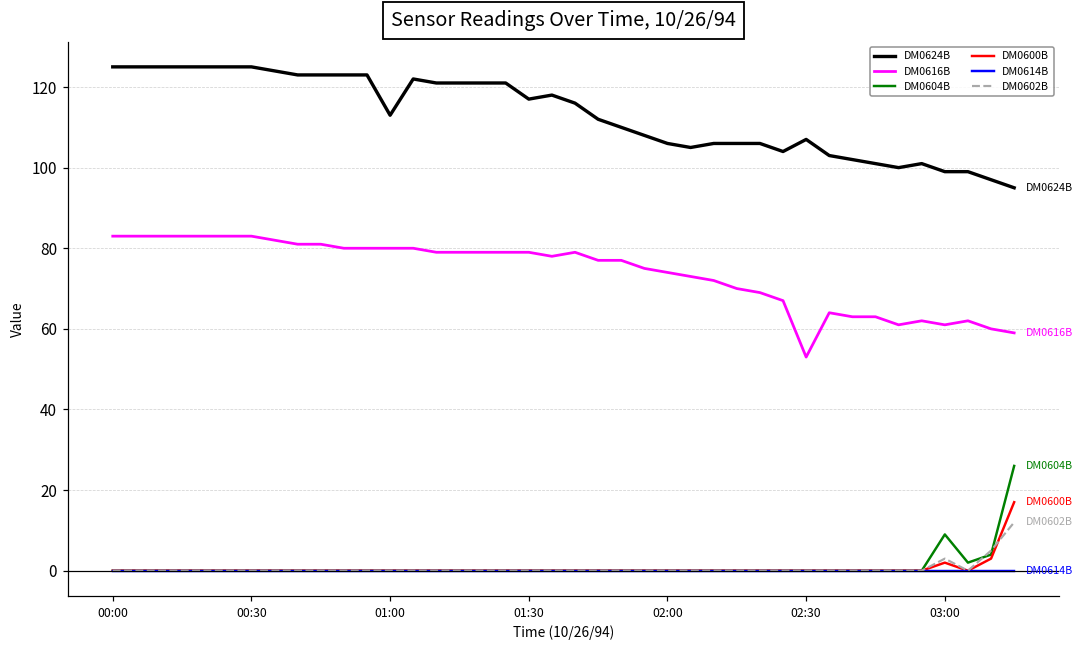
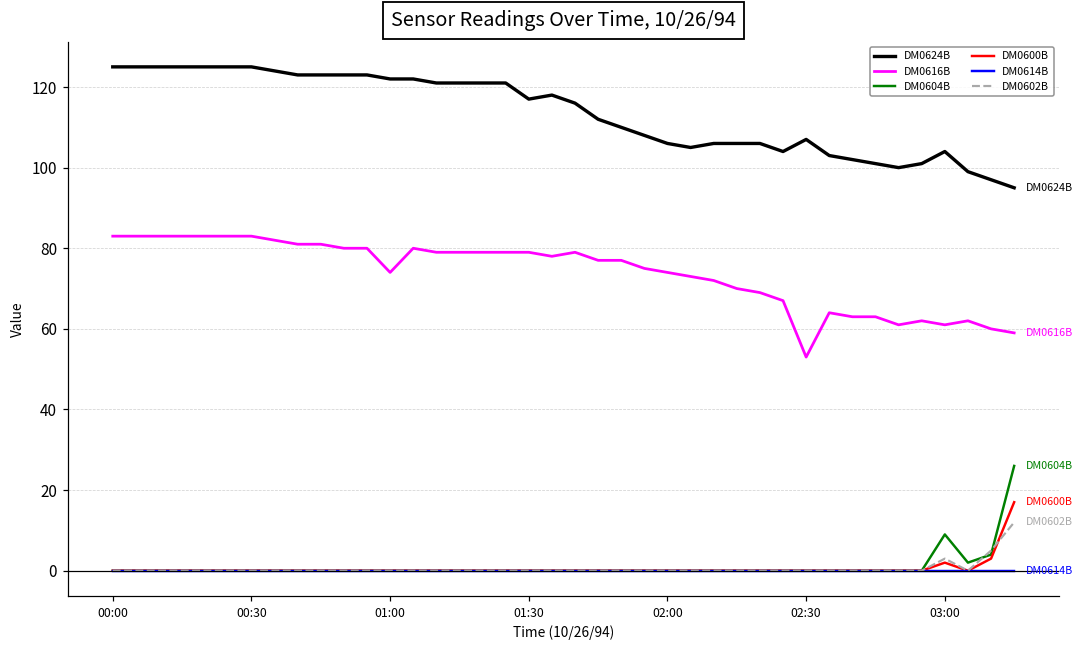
  {
    "DM0624B": {
      "00:00": 125,
      "00:30": 125,
-     "01:00": 113,
+     "01:00": 122,
      "01:30": 117,
      "02:00": 106,
      "02:30": 107,
-     "03:00": 99
+     "03:00": 104
    },
    "DM0616B": {
      "00:00": 83,
      "00:30": 83,
-     "01:00": 80,
+     "01:00": 74,
      "01:30": 79,
      "02:00": 74,
      "02:30": 53,
      "03:00": 61
    },
    "DM0604B": {
      "03:00": 9
    },
    "DM0600B": {
      "03:00": 2
    },
    "DM0614B": {
      "03:00": 0
    },
    "DM0602B": {
      "03:00": 3
    }
  }
